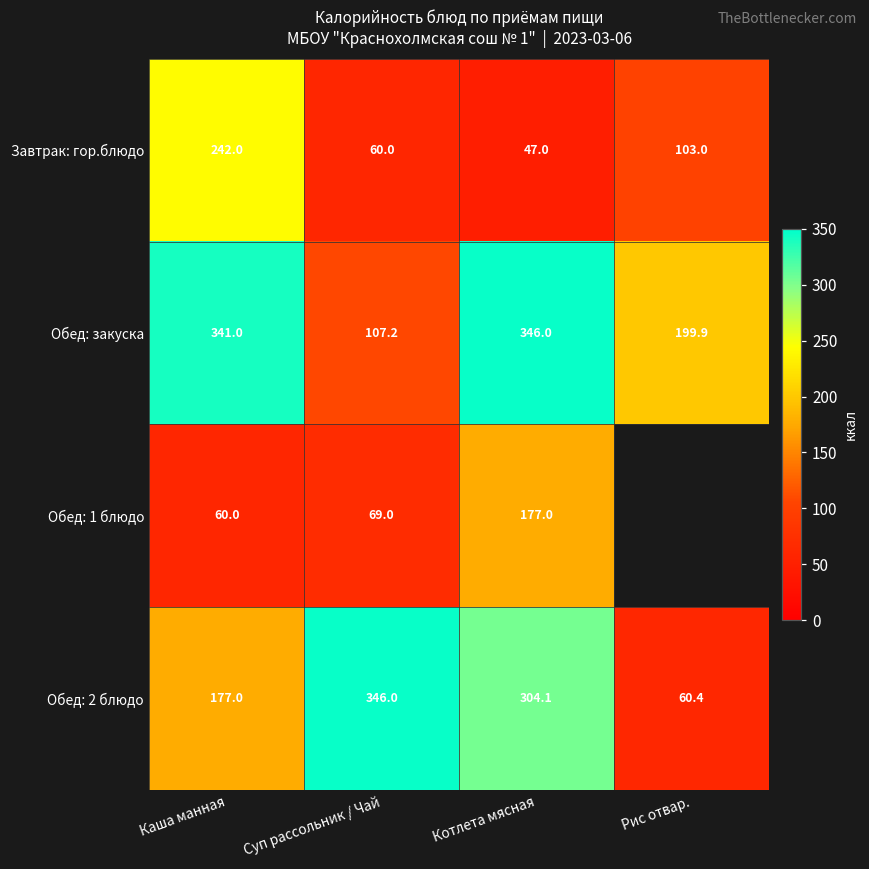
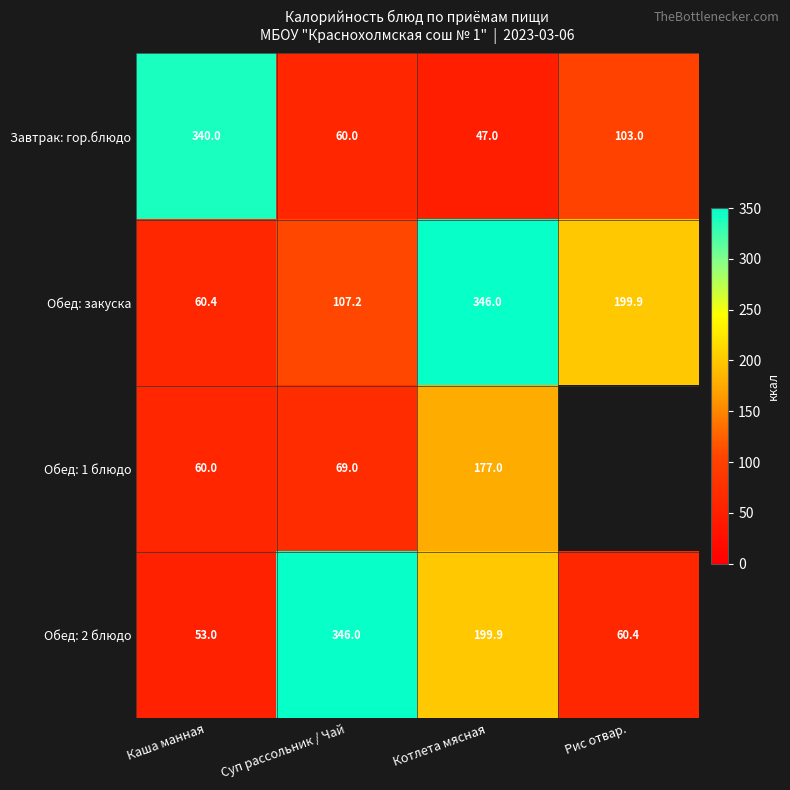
  {
    "Завтрак: гор.блюдо": {
-     "Каша манная": 242.0,
+     "Каша манная": 340.0,
      "Суп рассольник / Чай": 60.0,
      "Котлета мясная": 47.0,
      "Рис отвар.": 103.0
    },
    "Обед: закуска": {
-     "Каша манная": 341.0,
+     "Каша манная": 60.4,
      "Суп рассольник / Чай": 107.2,
      "Котлета мясная": 346.0,
      "Рис отвар.": 199.9
    },
    "Обед: 1 блюдо": {
      "Каша манная": 60.0,
      "Суп рассольник / Чай": 69.0,
      "Котлета мясная": 177.0
    },
    "Обед: 2 блюдо": {
-     "Каша манная": 177.0,
+     "Каша манная": 53.0,
      "Суп рассольник / Чай": 346.0,
-     "Котлета мясная": 304.1,
+     "Котлета мясная": 199.9,
      "Рис отвар.": 60.4
    }
  }
